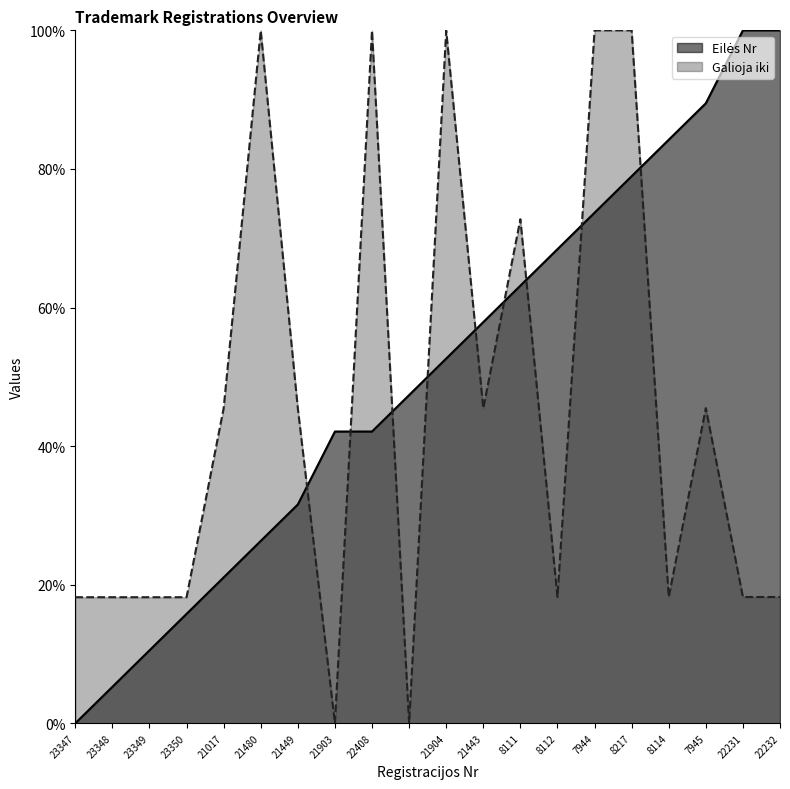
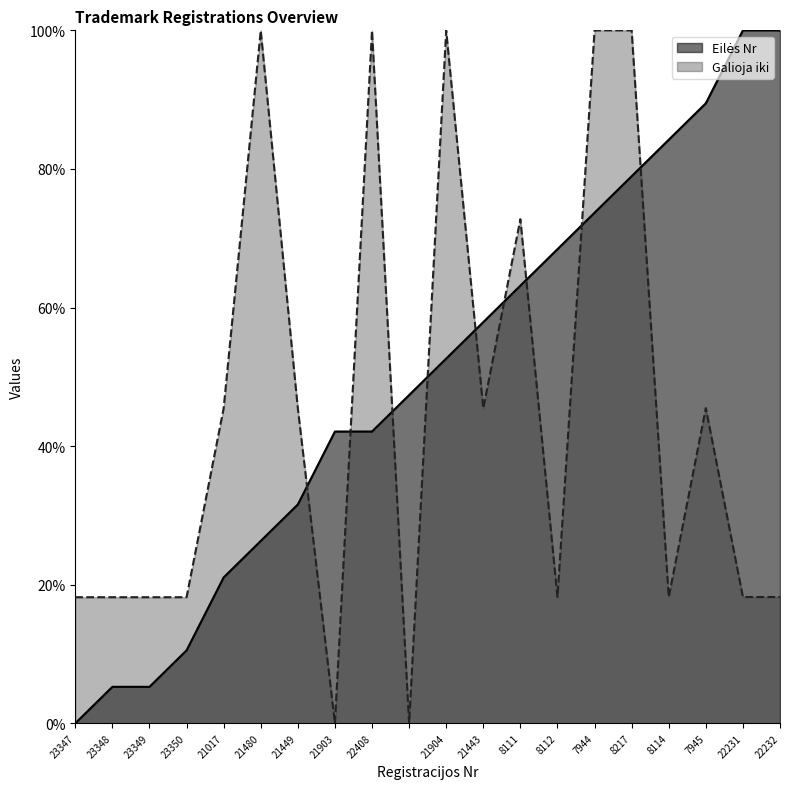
  {
    "Eilės Nr": {
      "23347": "0%",
      "23348": "5%",
-     "23349": "11%",
-     "23350": "16%",
+     "23349": "5%",
+     "23350": "11%",
      "21017": "21%",
      "21480": "26%",
      "21449": "32%",
      "21903": "42%",
      "22408": "42%",
      "21904": "53%",
      "21443": "58%",
      "8111": "63%",
      "8112": "68%",
      "7944": "74%",
      "8217": "79%",
      "8114": "84%",
      "7945": "89%",
      "22231": "100%",
      "22232": "100%"
    },
    "Galioja iki": {
      "23347": "18%",
      "23348": "18%",
      "23349": "18%",
      "23350": "18%",
      "21017": "45%",
      "21480": "100%",
      "21449": "45%",
      "21903": "0%",
      "22408": "100%",
      "21904": "100%",
      "21443": "45%",
      "8111": "73%",
      "8112": "18%",
      "7944": "100%",
      "8217": "100%",
      "8114": "18%",
      "7945": "45%",
      "22231": "18%",
      "22232": "18%"
    }
  }
